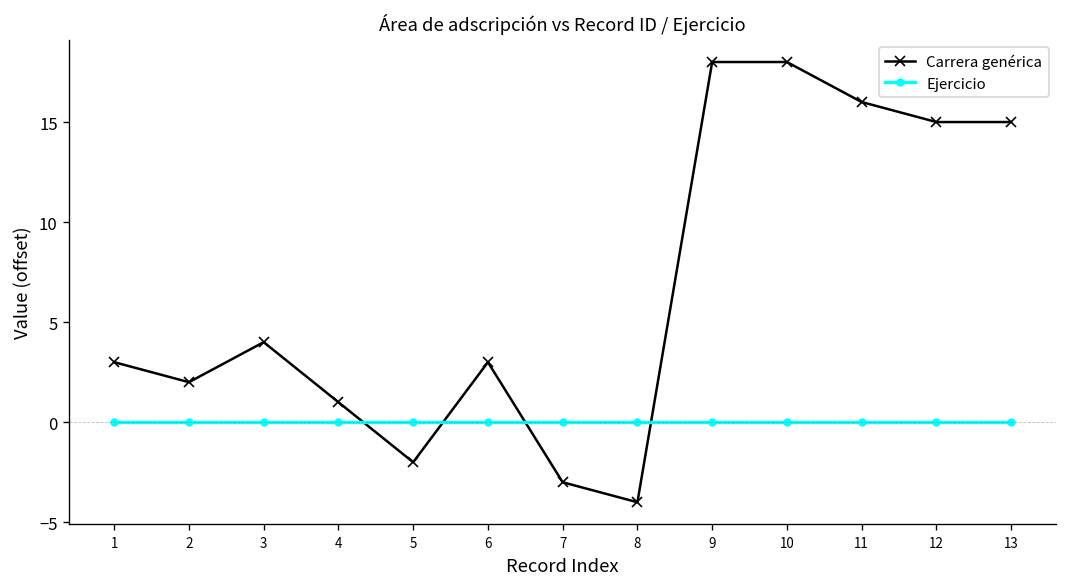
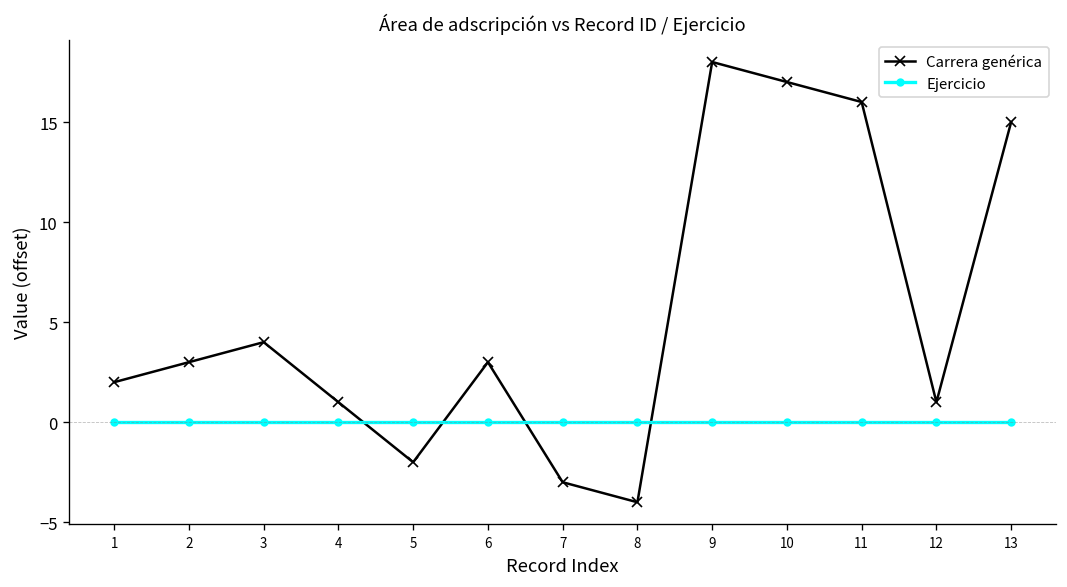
  {
    "Carrera genérica": {
-     "1": 3.0,
-     "2": 2.0,
+     "1": 2.0,
+     "2": 3.0,
      "3": 4.0,
      "4": 1.0,
      "5": -2.0,
      "6": 3.0,
      "7": -3.0,
      "8": -4.0,
      "9": 18.0,
-     "10": 18.0,
+     "10": 17.0,
      "11": 16.0,
-     "12": 15.0,
+     "12": 1.0,
      "13": 15.0
    },
    "Ejercicio": {
      "1": 0.0,
      "2": 0.0,
      "3": 0.0,
      "4": 0.0,
      "5": 0.0,
      "6": 0.0,
      "7": 0.0,
      "8": 0.0,
      "9": 0.0,
      "10": 0.0,
      "11": 0.0,
      "12": 0.0,
      "13": 0.0
    }
  }
